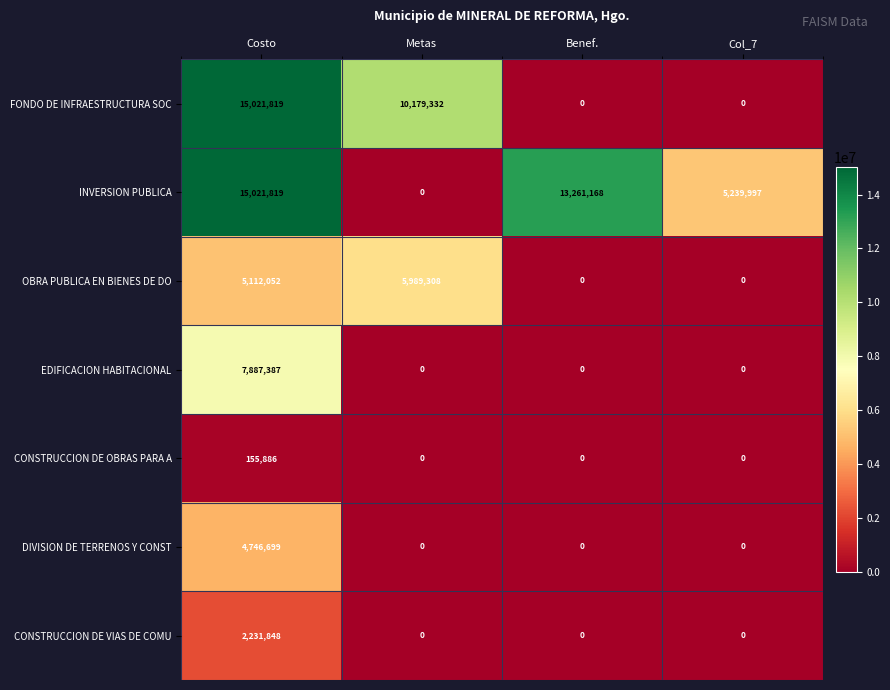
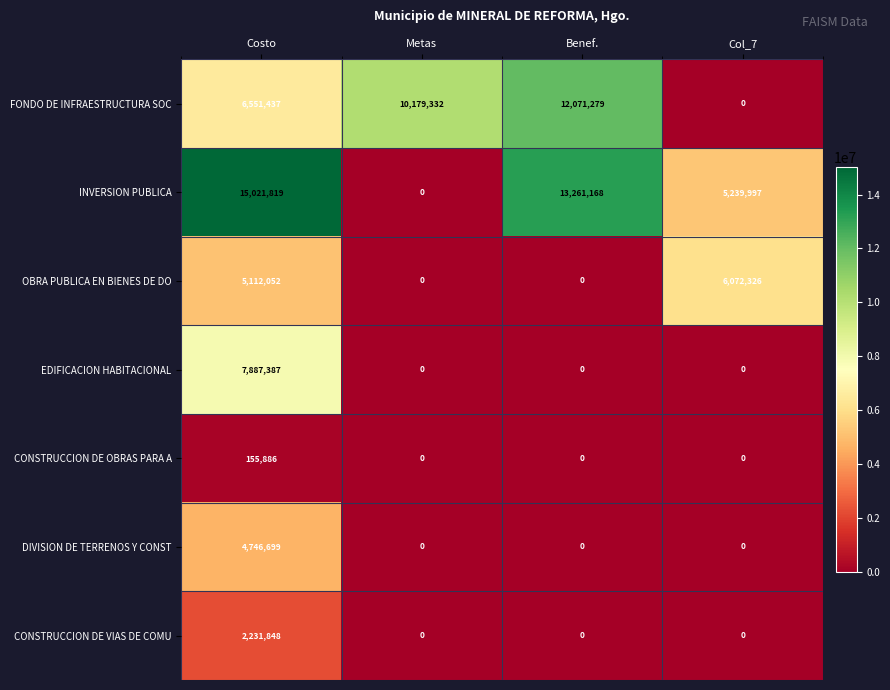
  {
    "FONDO DE INFRAESTRUCTURA SOC": {
-     "Costo": "15,021,819",
+     "Costo": "6,551,437",
      "Metas": "10,179,332",
-     "Benef.": "0",
+     "Benef.": "12,071,279",
      "Col_7": "0"
    },
    "INVERSION PUBLICA": {
      "Costo": "15,021,819",
      "Metas": "0",
      "Benef.": "13,261,168",
      "Col_7": "5,239,997"
    },
    "OBRA PUBLICA EN BIENES DE DO": {
      "Costo": "5,112,052",
-     "Metas": "5,989,308",
+     "Metas": "0",
      "Benef.": "0",
-     "Col_7": "0"
+     "Col_7": "6,072,326"
    },
    "EDIFICACION HABITACIONAL": {
      "Costo": "7,887,387",
      "Metas": "0",
      "Benef.": "0",
      "Col_7": "0"
    },
    "CONSTRUCCION DE OBRAS PARA A": {
      "Costo": "155,886",
      "Metas": "0",
      "Benef.": "0",
      "Col_7": "0"
    },
    "DIVISION DE TERRENOS Y CONST": {
      "Costo": "4,746,699",
      "Metas": "0",
      "Benef.": "0",
      "Col_7": "0"
    },
    "CONSTRUCCION DE VIAS DE COMU": {
      "Costo": "2,231,848",
      "Metas": "0",
      "Benef.": "0",
      "Col_7": "0"
    }
  }
